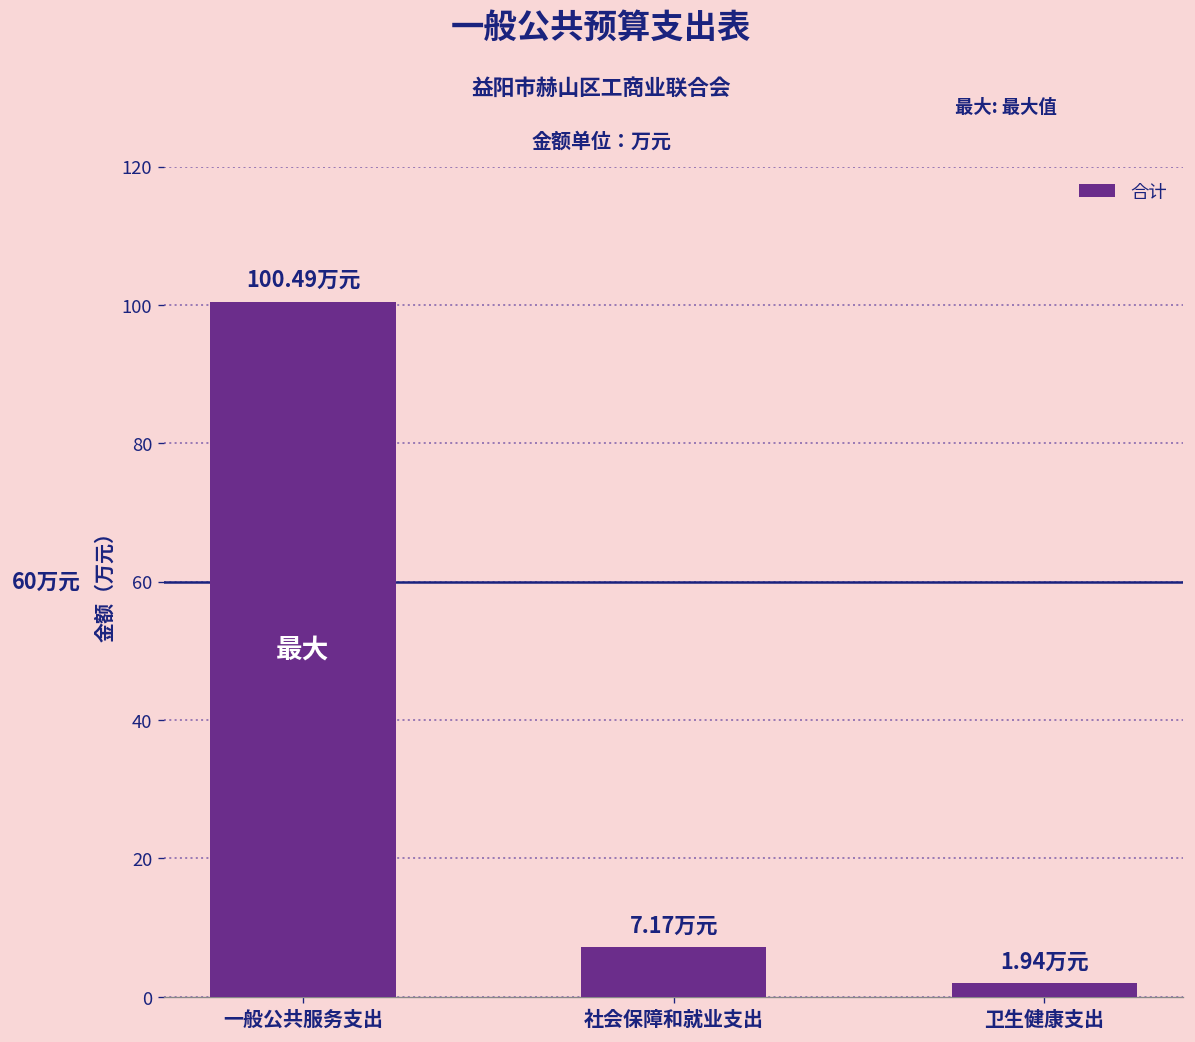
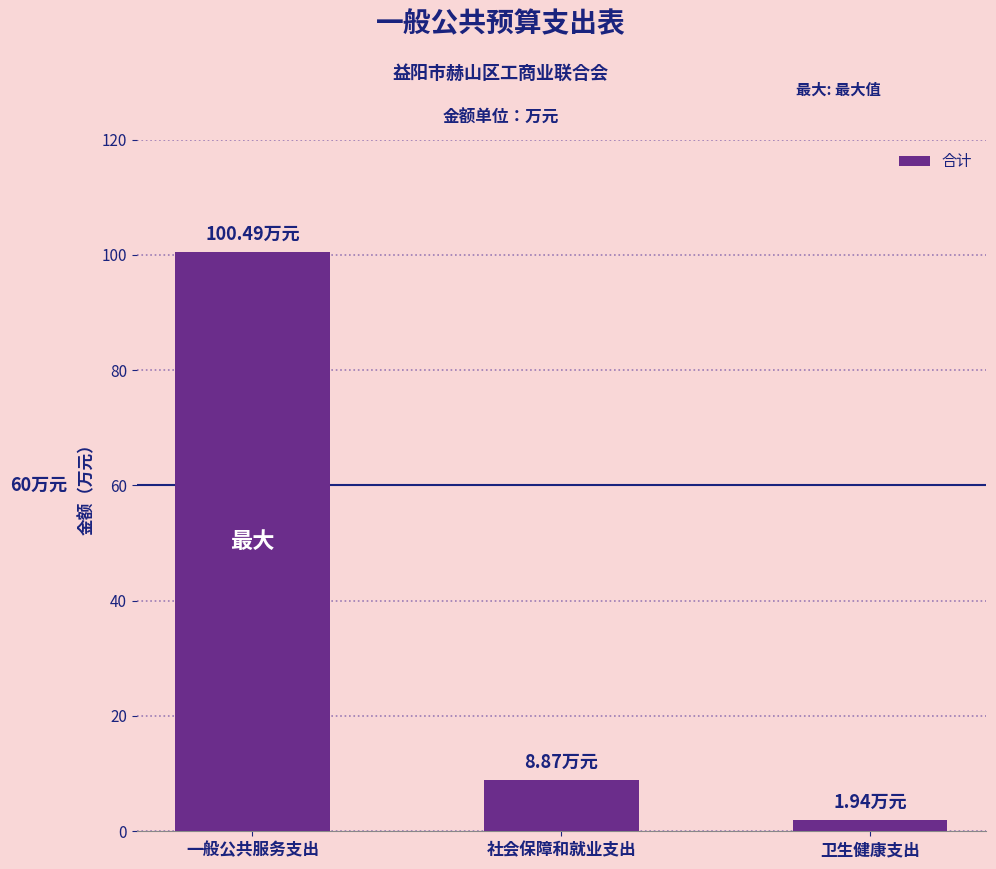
  {
    "一般公共服务支出": 100.49,
-   "社会保障和就业支出": 7.17,
+   "社会保障和就业支出": 8.87,
    "卫生健康支出": 1.94
  }
